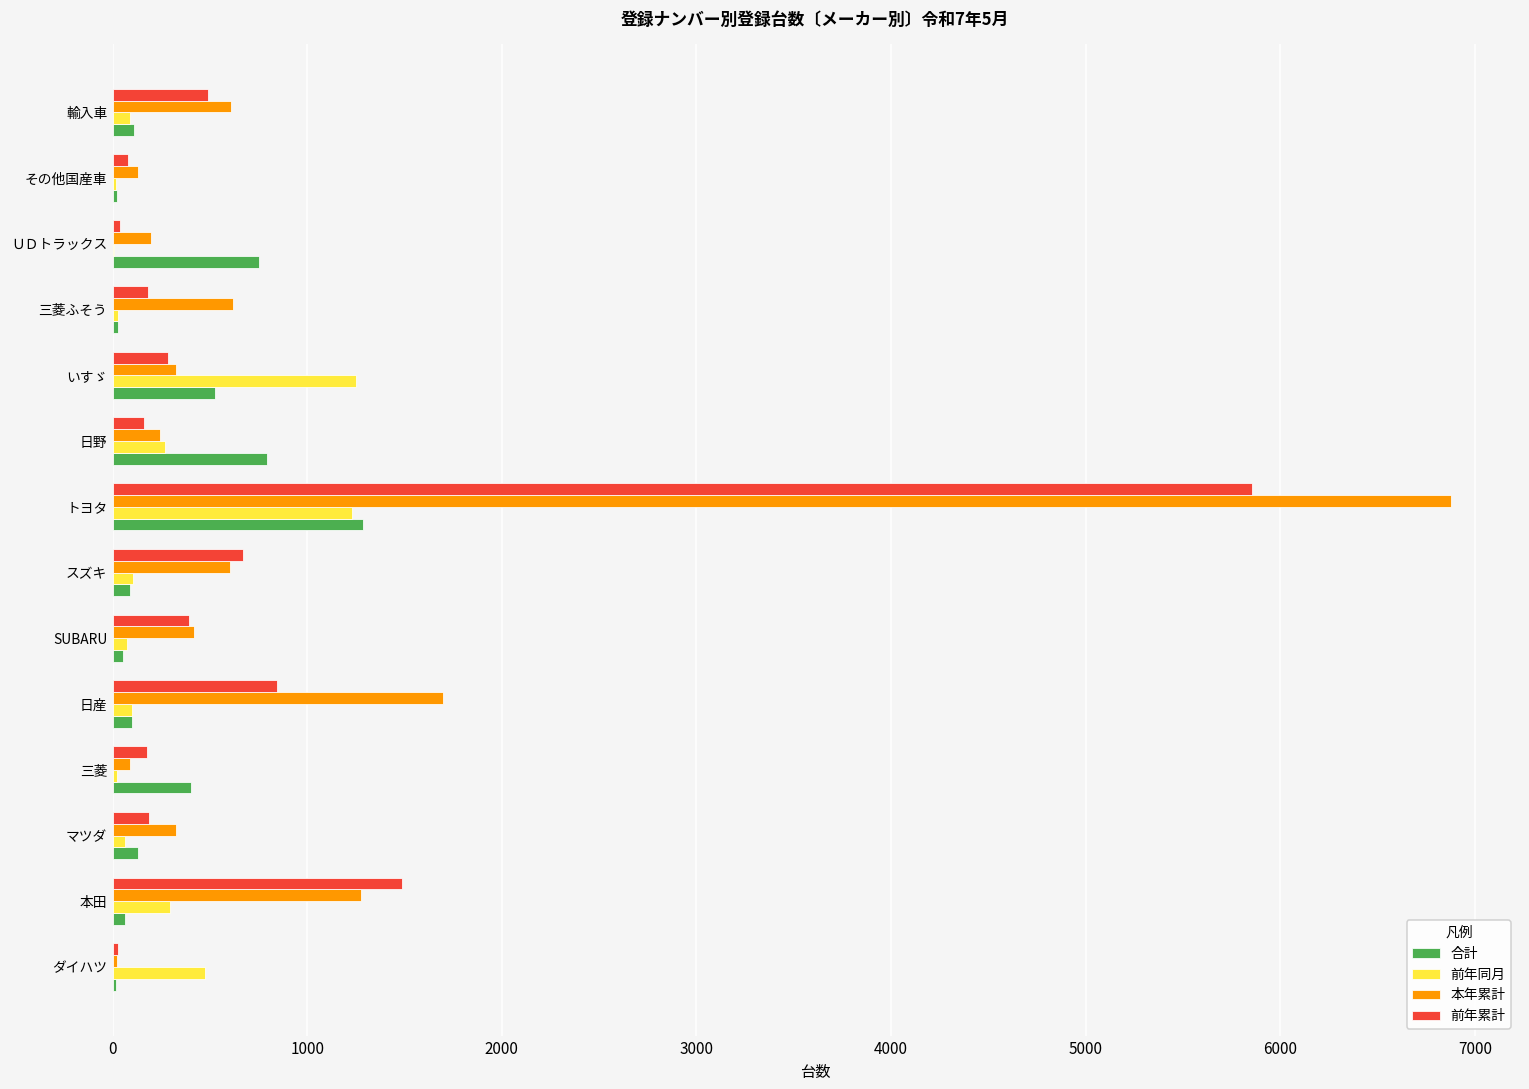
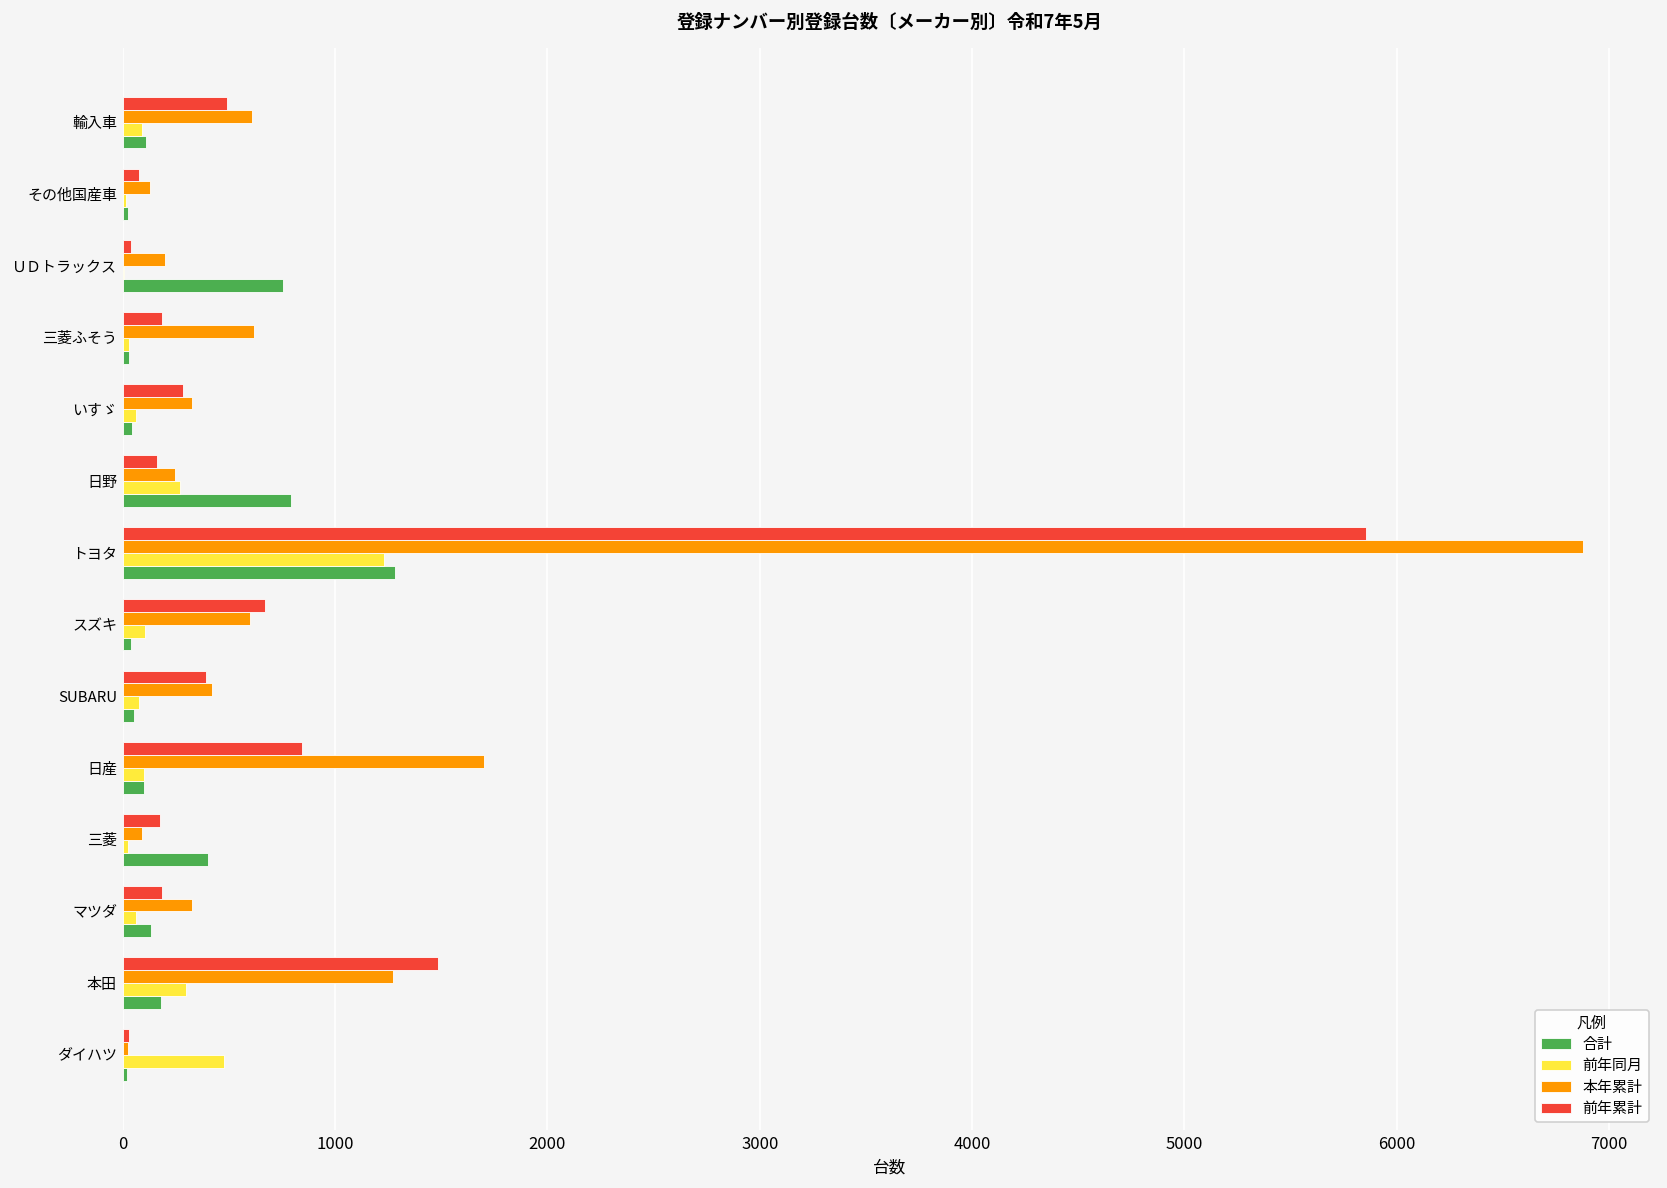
  {
    "合計": {
      "輸入車": 110,
      "その他国産車": 20,
      "ＵＤトラックス": 750,
      "三菱ふそう": 30,
-     "いすゞ": 530,
+     "いすゞ": 50,
      "日野": 790,
      "トヨタ": 1280,
-     "スズキ": 90,
+     "スズキ": 40,
      "SUBARU": 50,
      "日産": 100,
      "三菱": 400,
      "マツダ": 130,
-     "本田": 70,
+     "本田": 180,
      "ダイハツ": 20
    },
    "前年同月": {
      "輸入車": 90,
      "その他国産車": 20,
      "三菱ふそう": 30,
-     "いすゞ": 1250,
+     "いすゞ": 60,
      "日野": 270,
      "トヨタ": 1230,
      "スズキ": 110,
      "SUBARU": 70,
      "日産": 100,
      "三菱": 20,
      "マツダ": 60,
      "本田": 300,
      "ダイハツ": 480
    },
    "本年累計": {
      "輸入車": 610,
      "その他国産車": 130,
      "ＵＤトラックス": 200,
      "三菱ふそう": 620,
      "いすゞ": 330,
      "日野": 250,
      "トヨタ": 6880,
      "スズキ": 600,
      "SUBARU": 420,
      "日産": 1700,
      "三菱": 90,
      "マツダ": 330,
      "本田": 1270,
      "ダイハツ": 20
    },
    "前年累計": {
      "輸入車": 490,
      "その他国産車": 80,
      "ＵＤトラックス": 40,
      "三菱ふそう": 180,
      "いすゞ": 290,
      "日野": 160,
      "トヨタ": 5860,
      "スズキ": 670,
      "SUBARU": 390,
      "日産": 850,
      "三菱": 180,
      "マツダ": 190,
      "本田": 1490,
      "ダイハツ": 30
    }
  }
